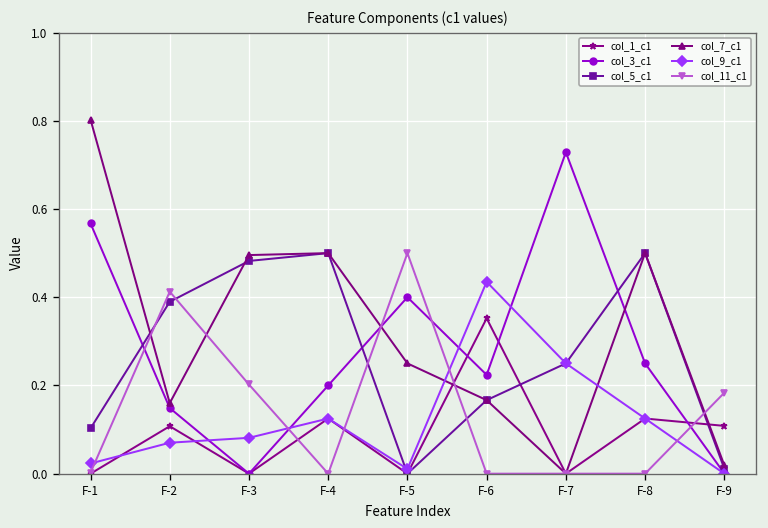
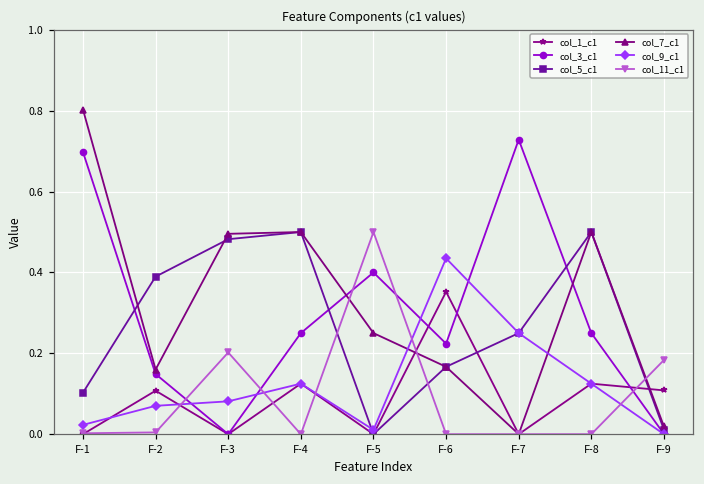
  {
    "col_3_c1": {
-     "F-1": 0.57,
+     "F-1": 0.70,
      "F-2": 0.15,
-     "F-4": 0.20,
+     "F-4": 0.25,
      "F-5": 0.40,
      "F-6": 0.22,
      "F-7": 0.73,
      "F-8": 0.25
    },
    "col_9_c1": {
      "F-1": 0.02,
      "F-2": 0.07,
      "F-3": 0.08,
      "F-5": 0.01,
      "F-6": 0.43
    },
    "col_11_c1": {
-     "F-2": 0.41,
+     "F-2": 0.00,
      "F-3": 0.20,
      "F-4": 0.00,
      "F-5": 0.50,
      "F-6": 0.00,
      "F-8": 0.00,
      "F-9": 0.18
    }
  }
